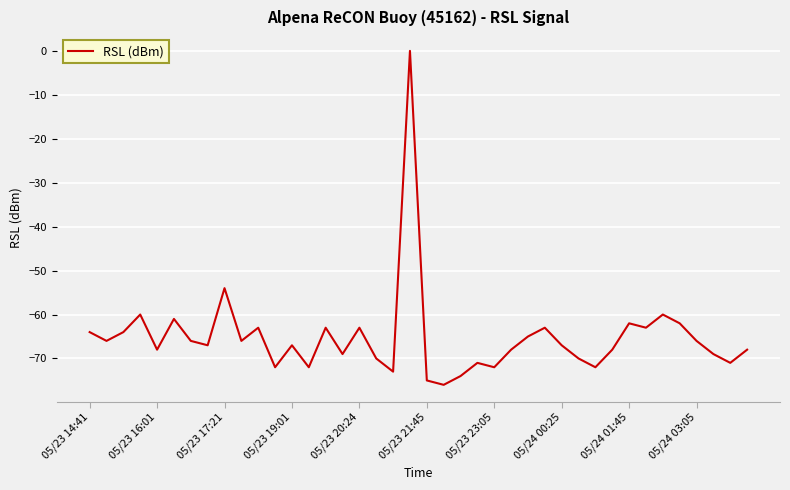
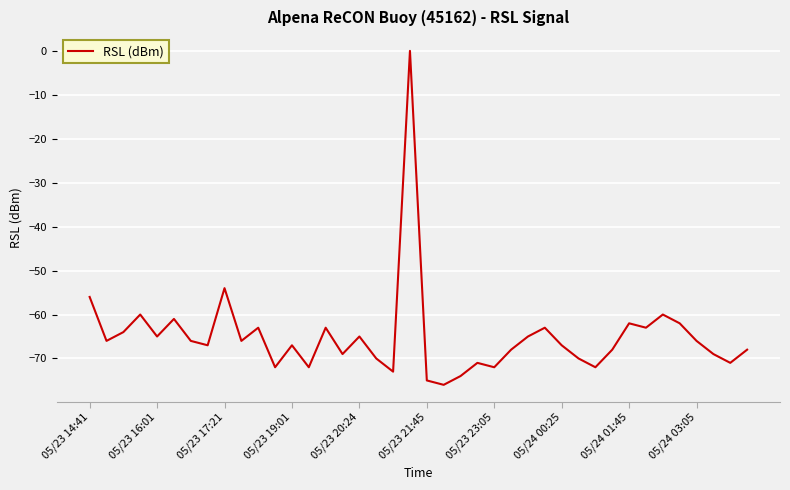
  {
-   "05/23 14:41": -64,
-   "05/23 16:01": -68,
+   "05/23 14:41": -56,
+   "05/23 16:01": -65,
    "05/23 17:21": -54,
    "05/23 19:01": -67,
-   "05/23 20:24": -63,
+   "05/23 20:24": -65,
    "05/23 21:45": -75,
    "05/23 23:05": -72,
    "05/24 00:25": -67,
    "05/24 01:45": -62,
    "05/24 03:05": -66
  }
